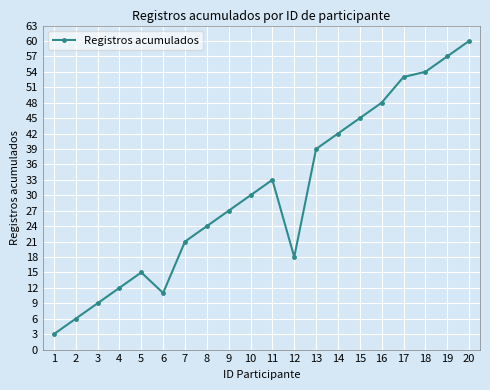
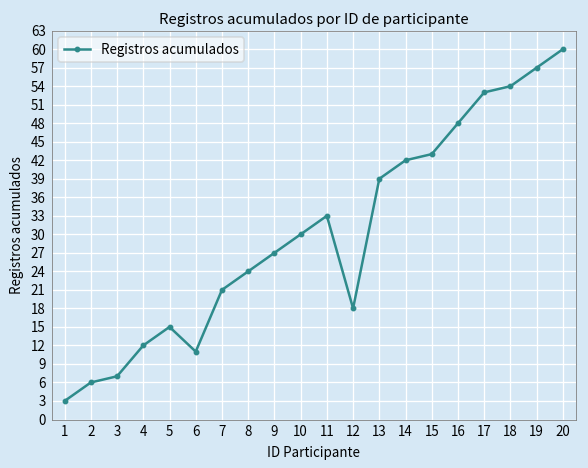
  {
    "1": 3,
    "2": 6,
-   "3": 9,
+   "3": 7,
    "4": 12,
    "5": 15,
    "6": 11,
    "7": 21,
    "8": 24,
    "9": 27,
    "10": 30,
    "11": 33,
    "12": 18,
    "13": 39,
    "14": 42,
-   "15": 45,
+   "15": 43,
    "16": 48,
    "17": 53,
    "18": 54,
    "19": 57,
    "20": 60
  }
